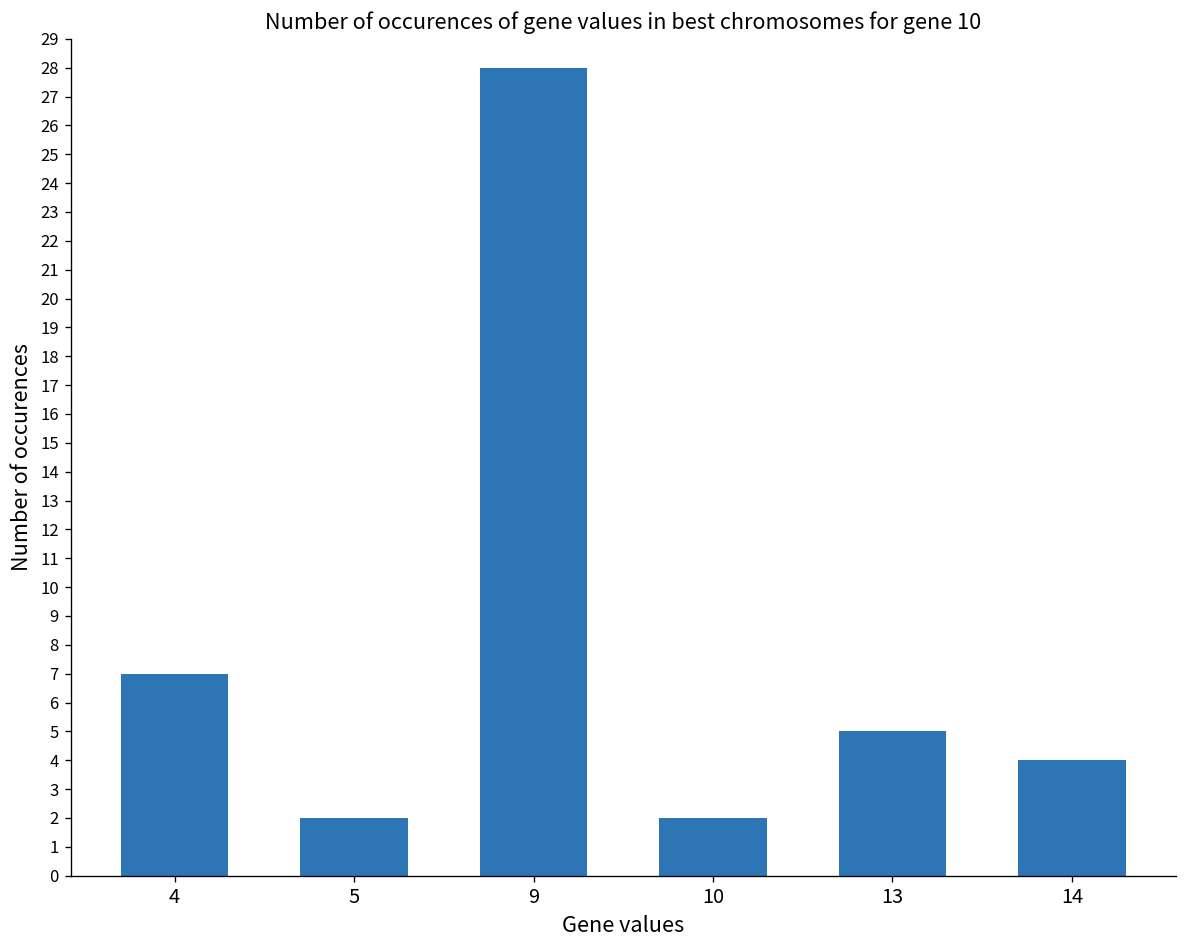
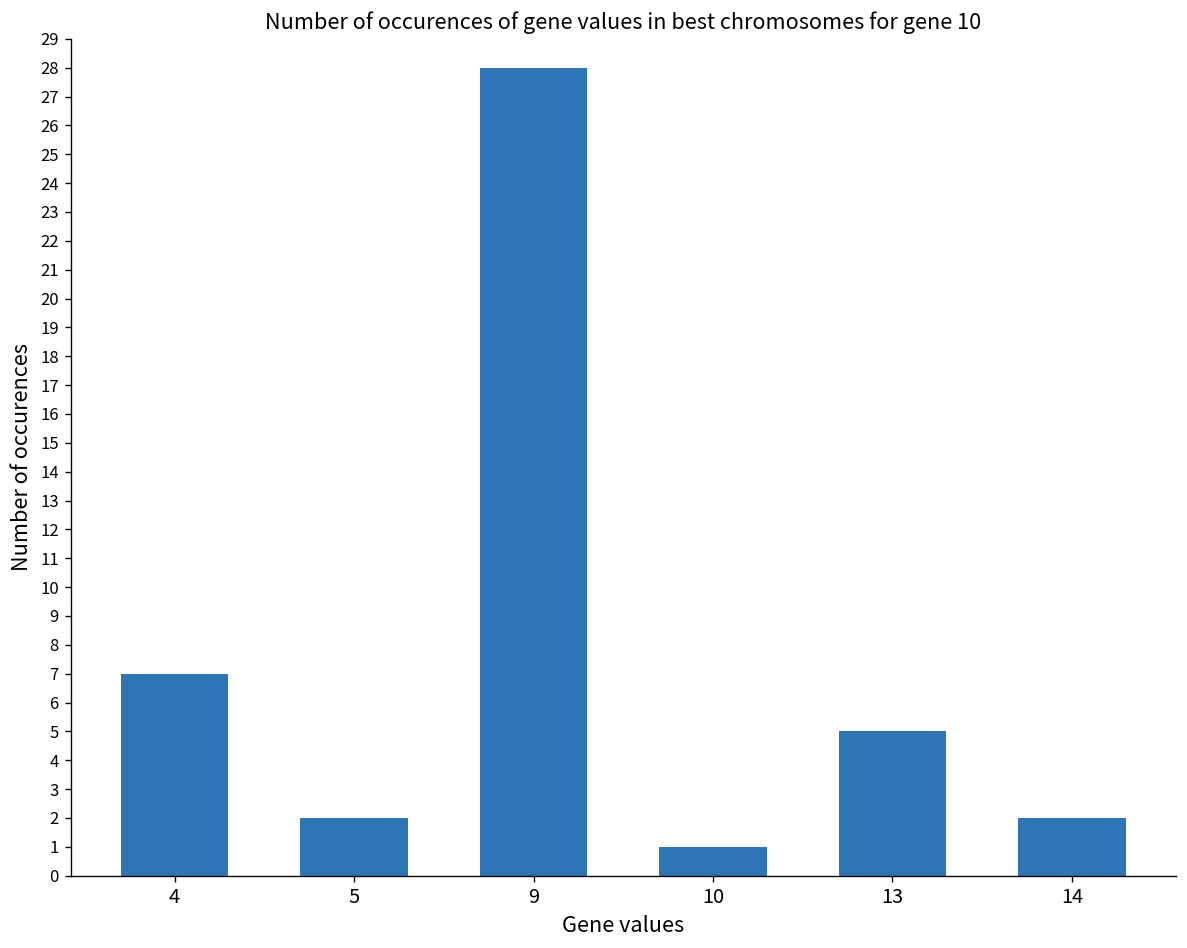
  {
    "4": 7,
    "5": 2,
    "9": 28,
-   "10": 2,
+   "10": 1,
    "13": 5,
-   "14": 4
+   "14": 2
  }
